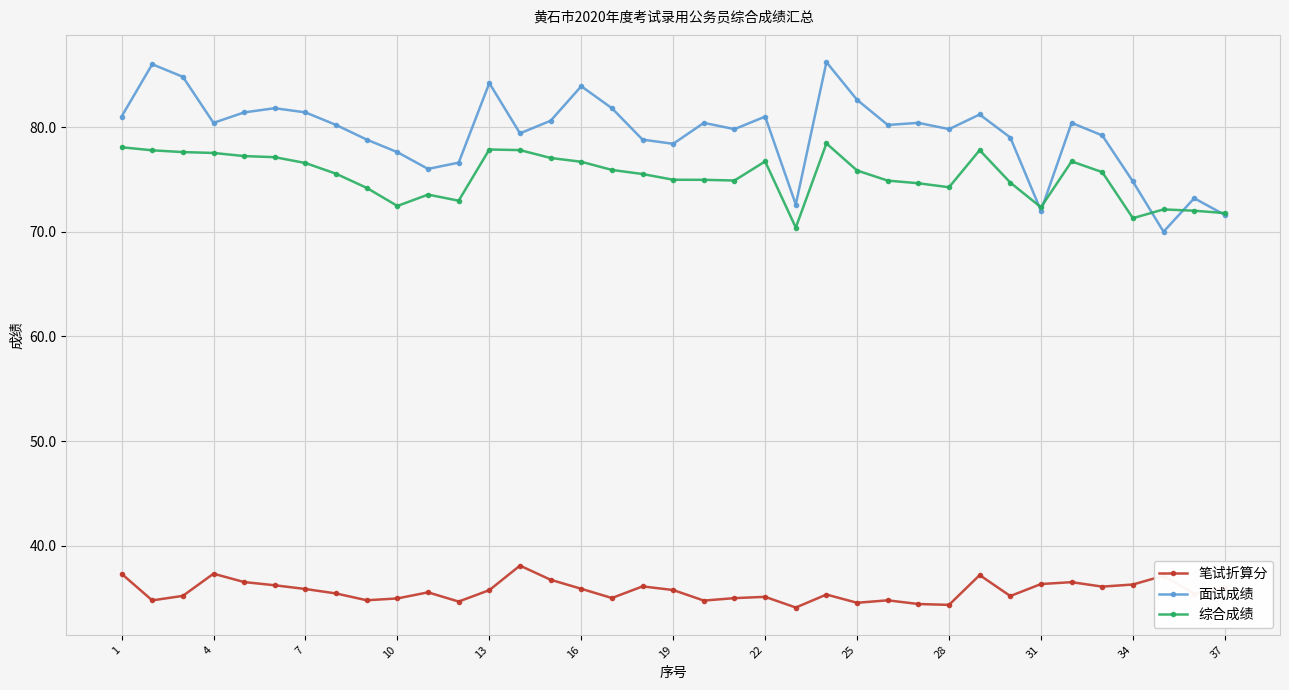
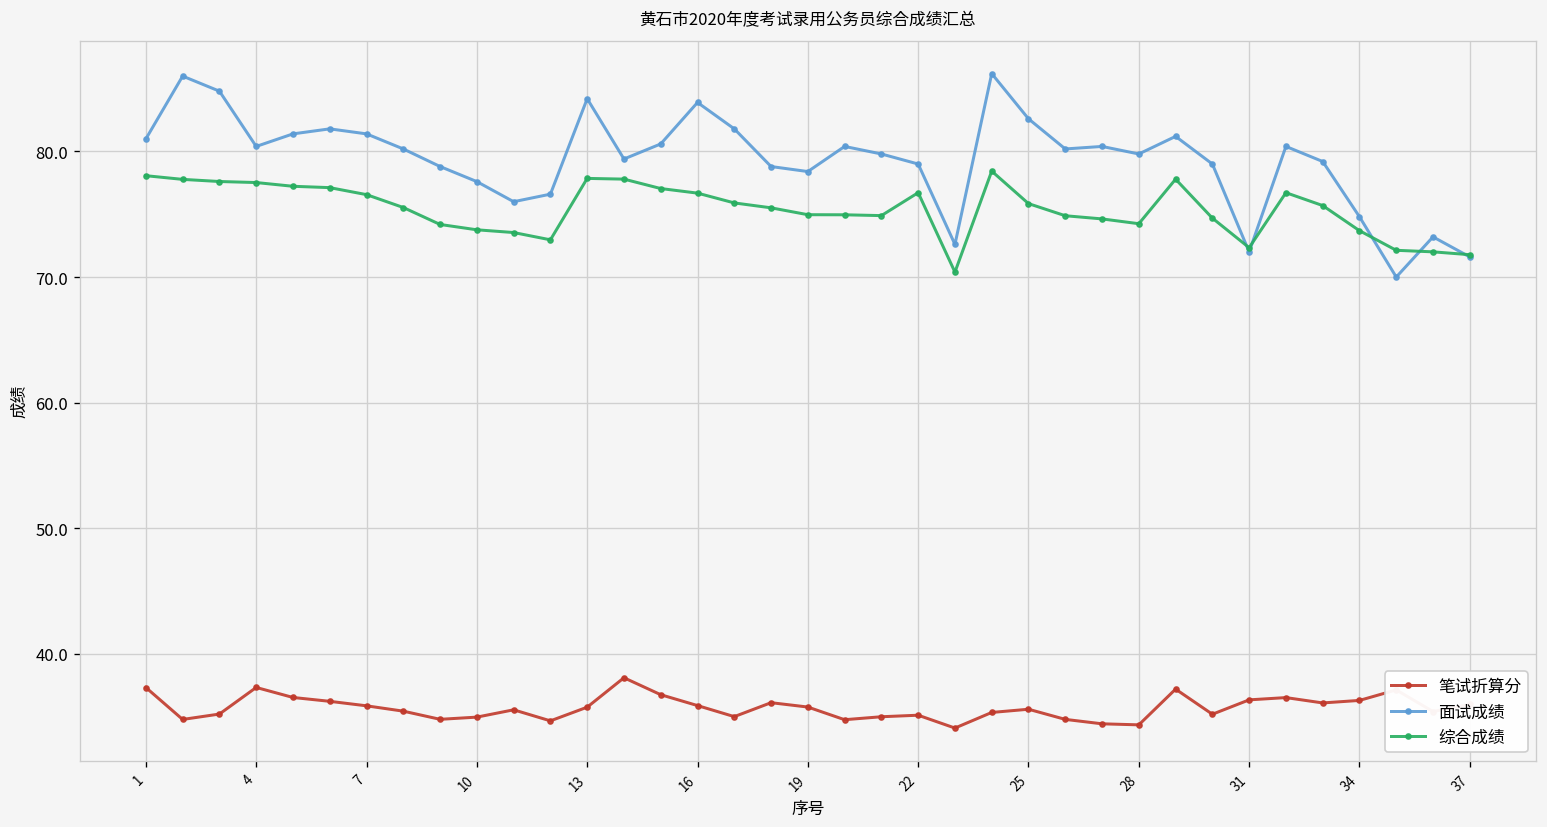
  {
    "笔试折算分": {
      "1": 37.3,
      "4": 37.3,
      "7": 35.9,
      "10": 35.0,
      "13": 35.8,
      "16": 35.9,
      "19": 35.8,
      "22": 35.1,
-     "25": 34.5,
+     "25": 35.6,
      "28": 34.3,
      "31": 36.3,
      "34": 36.3
    },
    "面试成绩": {
      "1": 81,
      "4": 80.4,
      "7": 81.4,
      "10": 77.6,
      "13": 84,
      "16": 84,
      "19": 78.4,
-     "22": 81,
+     "22": 79,
      "25": 82.6,
      "28": 80,
      "31": 72,
      "34": 75
    },
    "综合成绩": {
      "1": 78.1,
      "4": 77.5,
      "7": 76.6,
-     "10": 72.5,
+     "10": 73.8,
      "13": 77.9,
      "16": 76.7,
      "19": 75.0,
      "22": 76.7,
      "25": 75.8,
      "28": 74.2,
      "31": 72.3,
-     "34": 71.3
+     "34": 73.7
    }
  }
